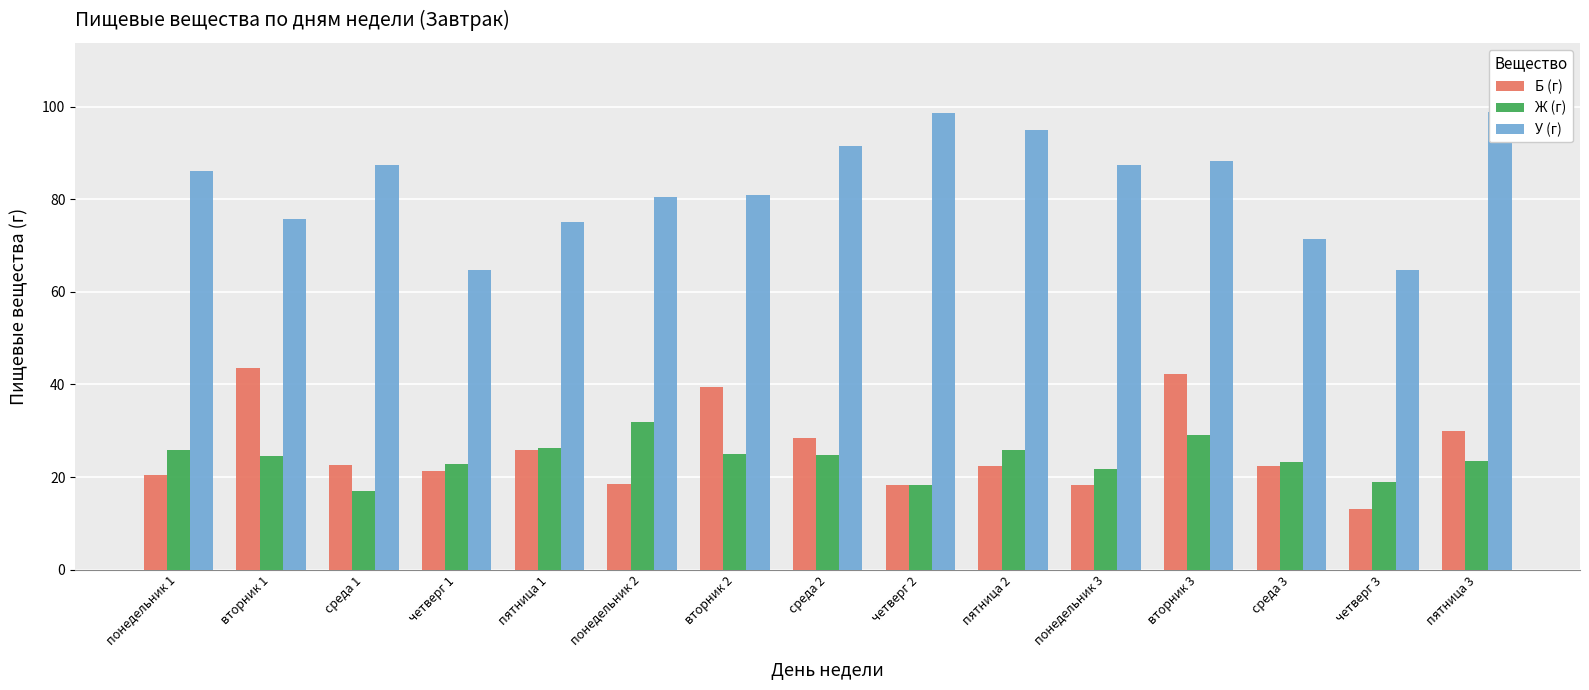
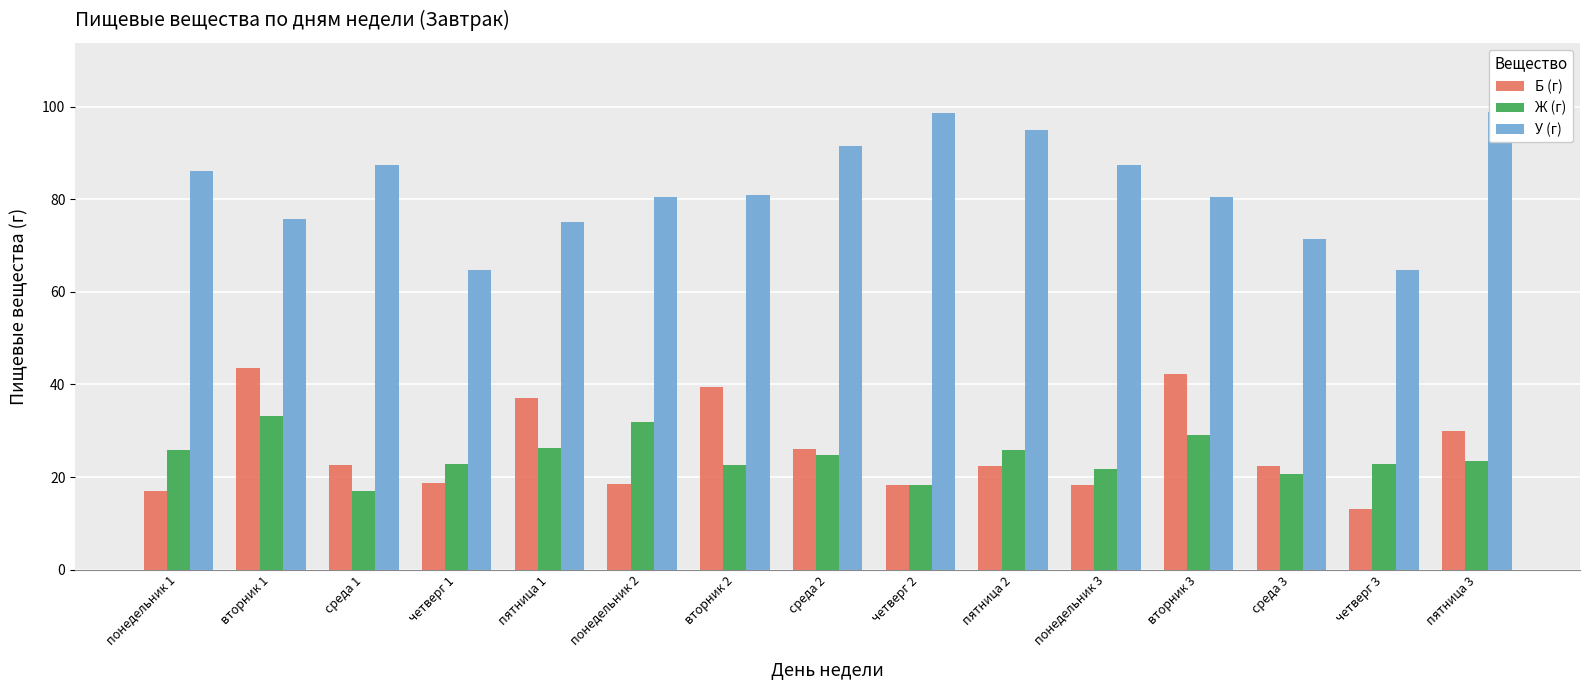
  {
    "Б (г)": {
-     "понедельник 1": 20,
+     "понедельник 1": 17,
      "вторник 1": 43,
      "среда 1": 23,
-     "четверг 1": 21,
-     "пятница 1": 26,
+     "четверг 1": 19,
+     "пятница 1": 37,
      "понедельник 2": 19,
      "вторник 2": 39,
-     "среда 2": 28,
+     "среда 2": 26,
      "четверг 2": 18,
      "пятница 2": 22,
      "понедельник 3": 18,
      "вторник 3": 42,
      "среда 3": 22,
      "четверг 3": 13,
      "пятница 3": 30
    },
    "Ж (г)": {
      "понедельник 1": 26,
-     "вторник 1": 24,
+     "вторник 1": 33,
      "среда 1": 17,
      "четверг 1": 23,
      "пятница 1": 26,
      "понедельник 2": 32,
-     "вторник 2": 25,
+     "вторник 2": 23,
      "среда 2": 25,
      "четверг 2": 18,
      "пятница 2": 26,
      "понедельник 3": 22,
      "вторник 3": 29,
-     "среда 3": 23,
-     "четверг 3": 19,
+     "среда 3": 21,
+     "четверг 3": 23,
      "пятница 3": 23
    },
    "У (г)": {
      "понедельник 1": 86,
      "вторник 1": 76,
      "среда 1": 87,
      "четверг 1": 65,
      "пятница 1": 75,
      "понедельник 2": 80,
      "вторник 2": 81,
      "среда 2": 91,
      "четверг 2": 99,
      "пятница 2": 95,
      "понедельник 3": 87,
-     "вторник 3": 88,
+     "вторник 3": 80,
      "среда 3": 71,
      "четверг 3": 65
    }
  }
